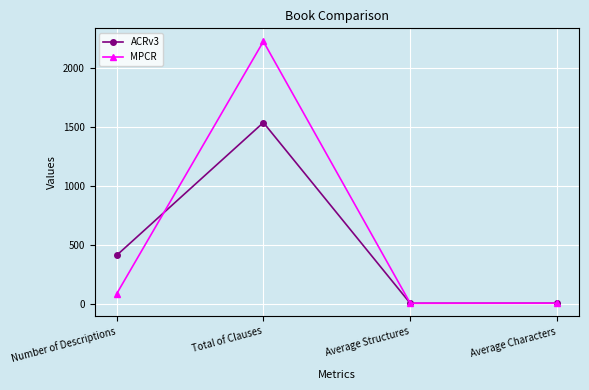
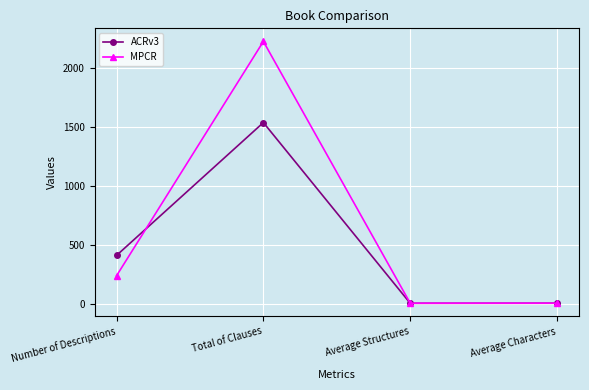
  {
    "ACRv3": {
      "Number of Descriptions": 410,
      "Total of Clauses": 1540
    },
    "MPCR": {
-     "Number of Descriptions": 80,
+     "Number of Descriptions": 240,
      "Total of Clauses": 2230
    }
  }
